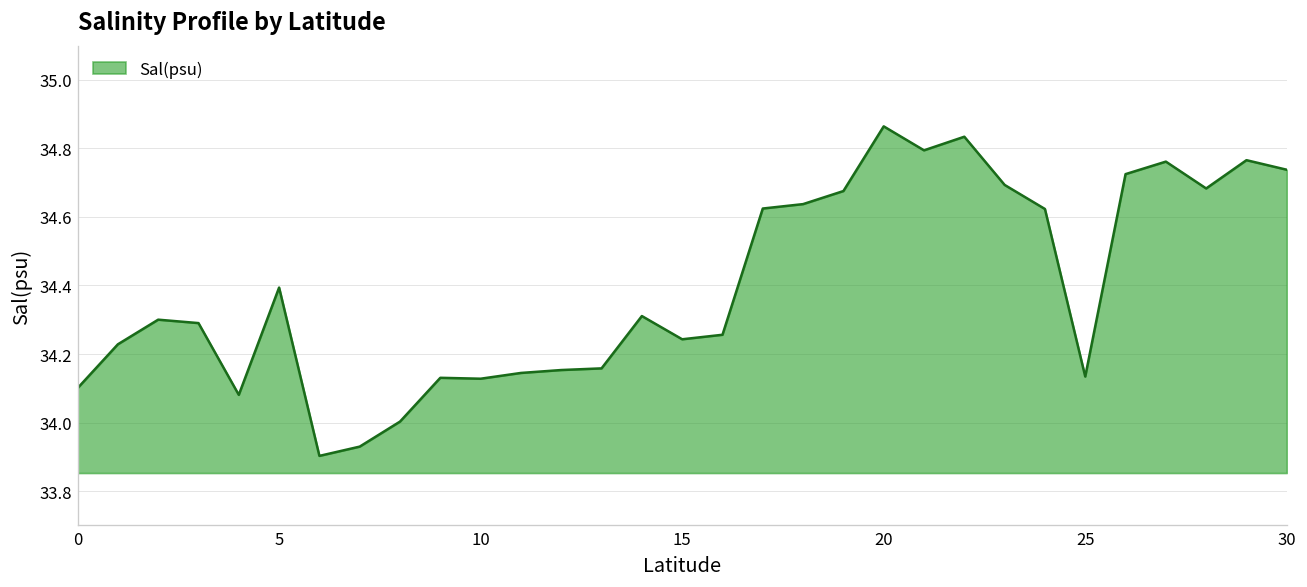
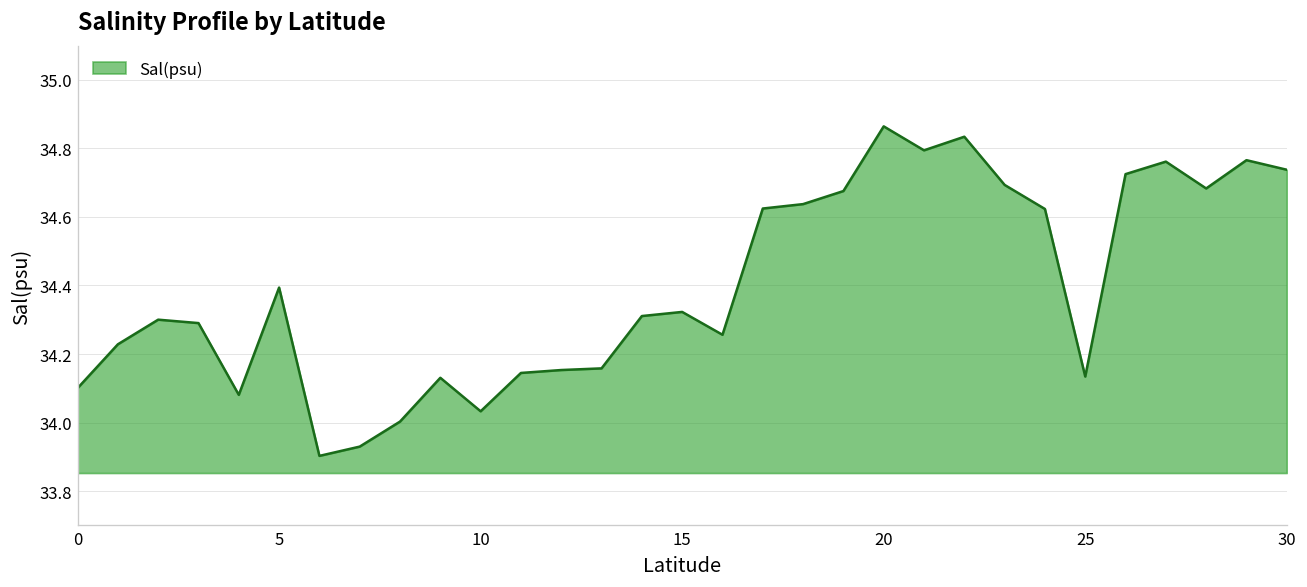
  {
    "0": 34.10,
    "5": 34.39,
-   "10": 34.13,
-   "15": 34.24,
+   "10": 34.03,
+   "15": 34.32,
    "20": 34.86,
    "25": 34.13,
    "30": 34.74
  }
